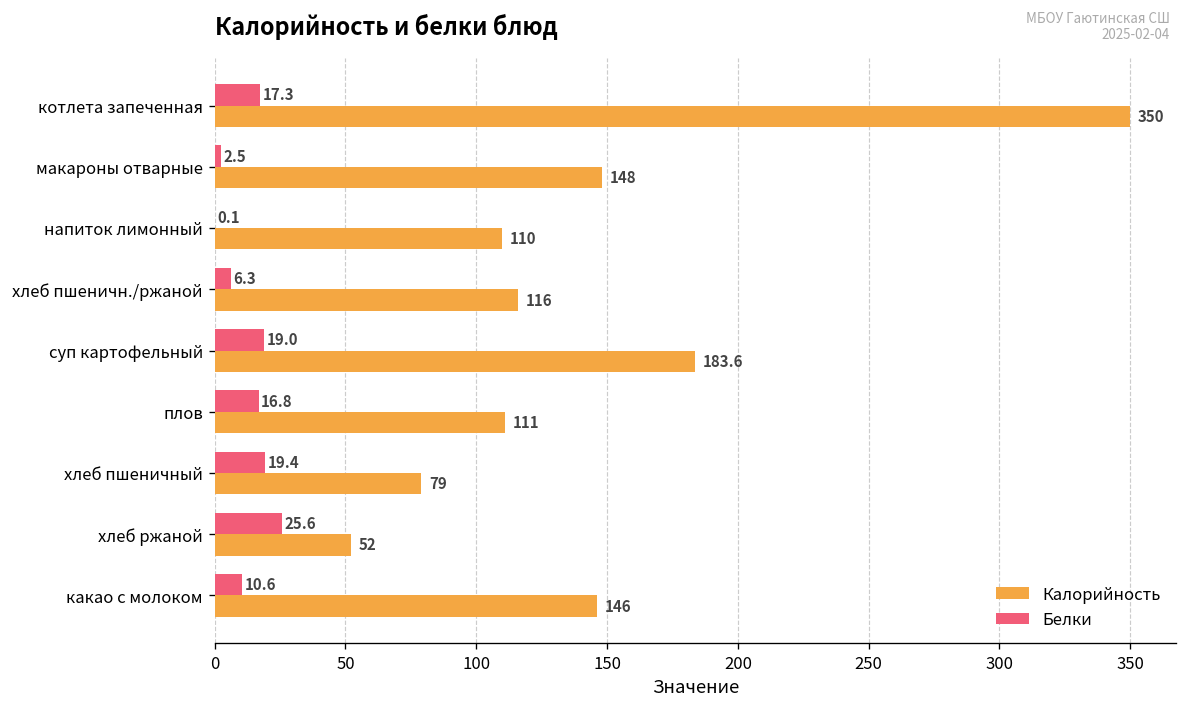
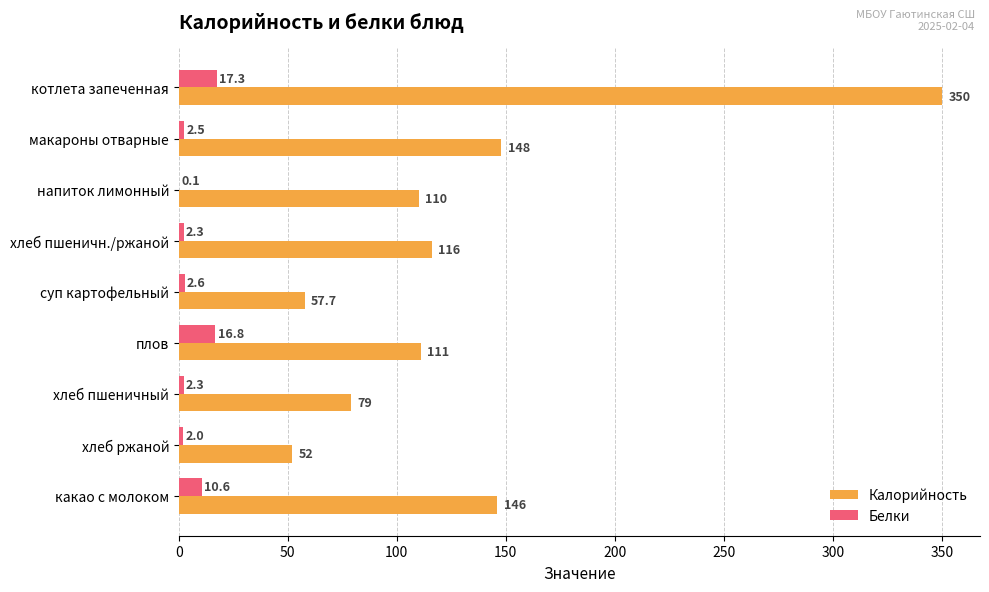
  {
    "Калорийность": {
      "котлета запеченная": 350,
      "макароны отварные": 148,
      "напиток лимонный": 110,
      "хлеб пшеничн./ржаной": 116,
-     "суп картофельный": 183.6,
+     "суп картофельный": 57.7,
      "плов": 111,
      "хлеб пшеничный": 79,
      "хлеб ржаной": 52,
      "какао с молоком": 146
    },
    "Белки": {
      "котлета запеченная": 17.3,
      "макароны отварные": 2.5,
      "напиток лимонный": 0.1,
-     "хлеб пшеничн./ржаной": 6.3,
-     "суп картофельный": 19.0,
+     "хлеб пшеничн./ржаной": 2.3,
+     "суп картофельный": 2.6,
      "плов": 16.8,
-     "хлеб пшеничный": 19.4,
-     "хлеб ржаной": 25.6,
+     "хлеб пшеничный": 2.3,
+     "хлеб ржаной": 2.0,
      "какао с молоком": 10.6
    }
  }
